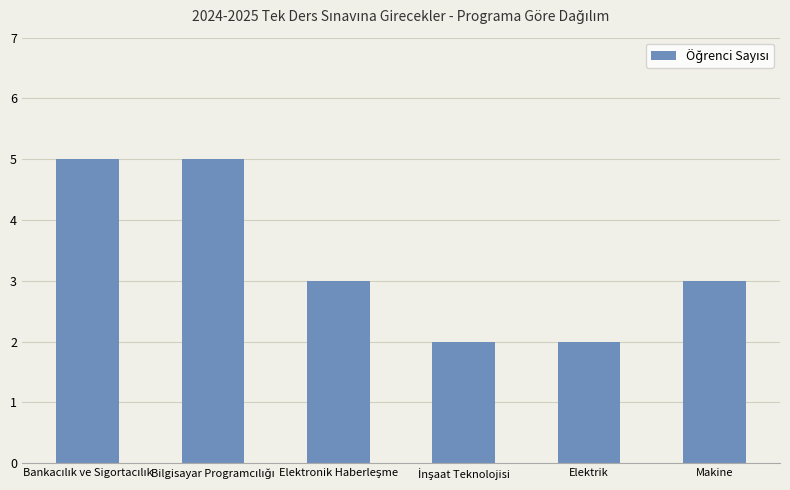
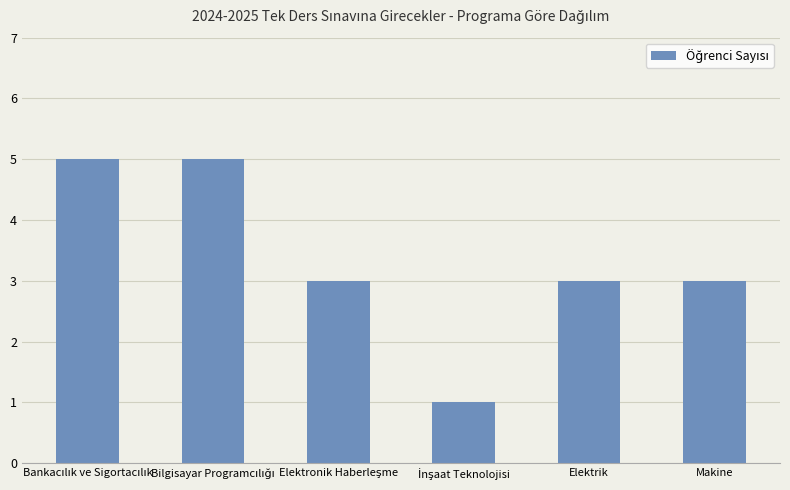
  {
    "Bankacılık ve Sigortacılık": 5,
    "Bilgisayar Programcılığı": 5,
    "Elektronik Haberleşme": 3,
-   "İnşaat Teknolojisi": 2,
-   "Elektrik": 2,
+   "İnşaat Teknolojisi": 1,
+   "Elektrik": 3,
    "Makine": 3
  }
